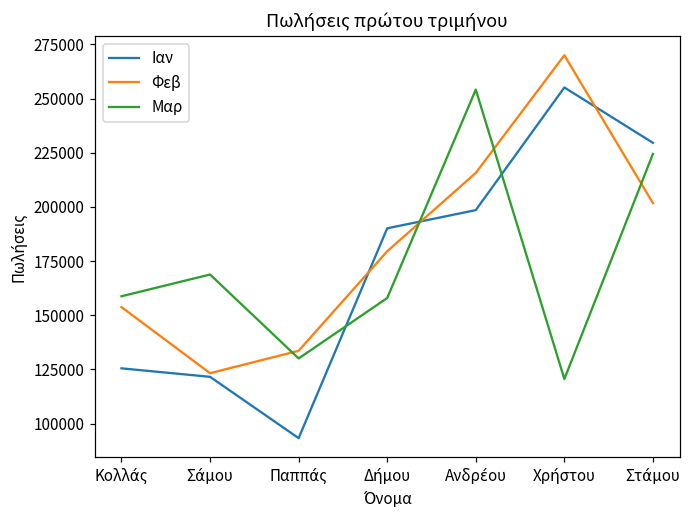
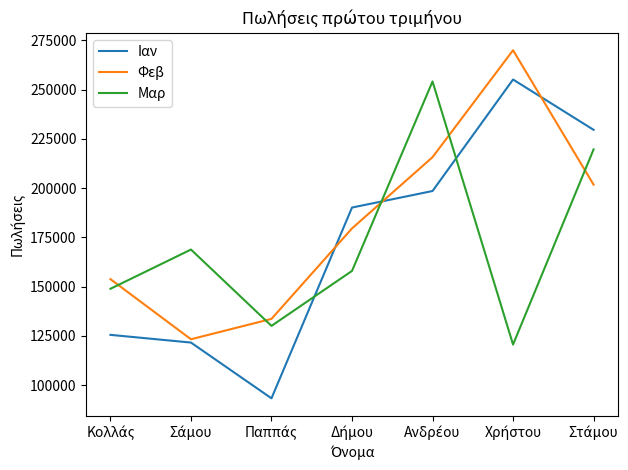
  {
    "Ιαν": {
      "Κολλάς": 125000,
      "Σάμου": 122000,
      "Παππάς": 93000,
      "Δήμου": 190000,
      "Ανδρέου": 199000,
      "Χρήστου": 255000,
      "Στάμου": 230000
    },
    "Φεβ": {
      "Κολλάς": 154000,
      "Σάμου": 123000,
      "Παππάς": 134000,
      "Δήμου": 180000,
      "Ανδρέου": 216000,
      "Χρήστου": 270000,
      "Στάμου": 202000
    },
    "Μαρ": {
-     "Κολλάς": 159000,
+     "Κολλάς": 149000,
      "Σάμου": 169000,
      "Παππάς": 130000,
      "Δήμου": 158000,
      "Ανδρέου": 254000,
      "Χρήστου": 121000,
-     "Στάμου": 224000
+     "Στάμου": 220000
    }
  }
